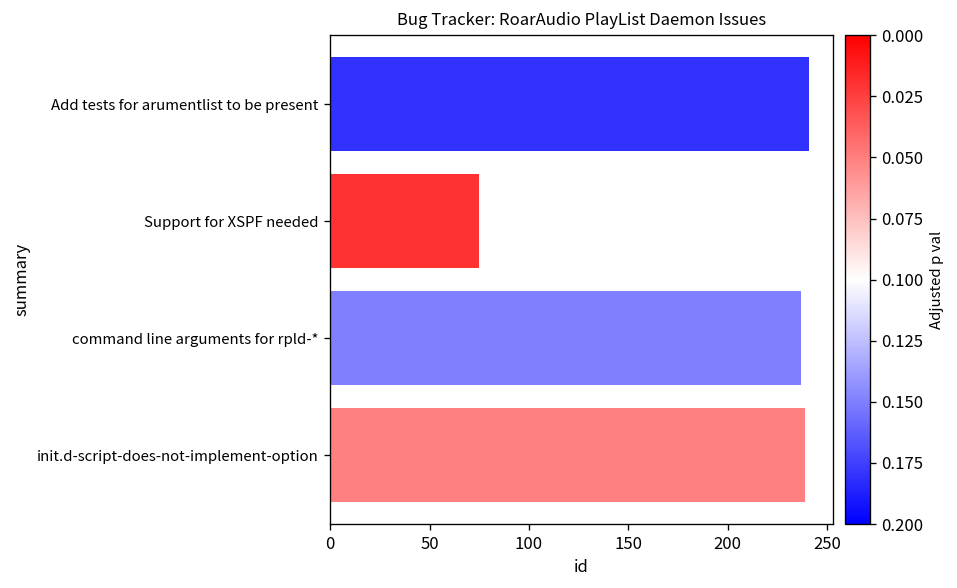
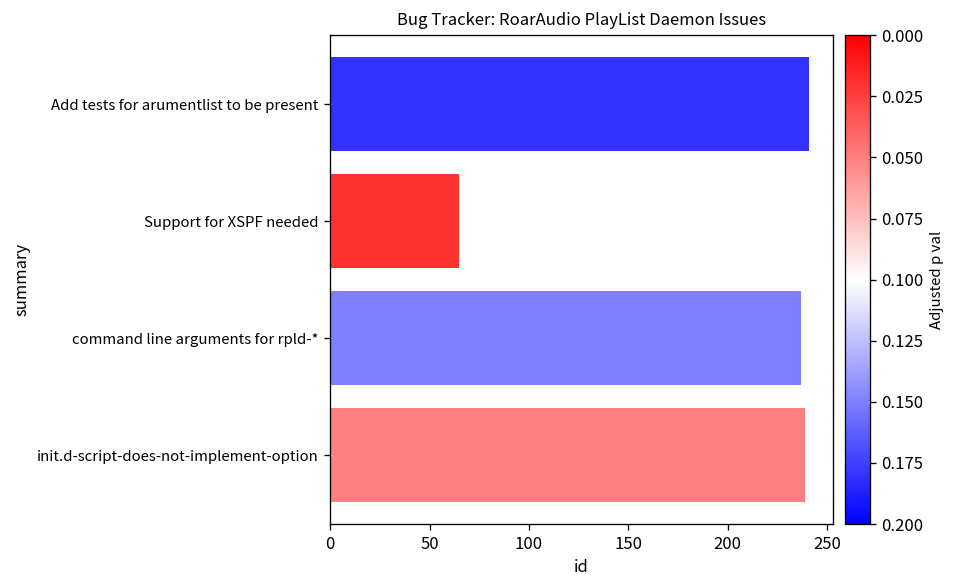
  {
    "Add tests for arumentlist to be present": 241,
-   "Support for XSPF needed": 75,
+   "Support for XSPF needed": 65,
    "command line arguments for rpld-*": 237,
    "init.d-script-does-not-implement-option": 239
  }
